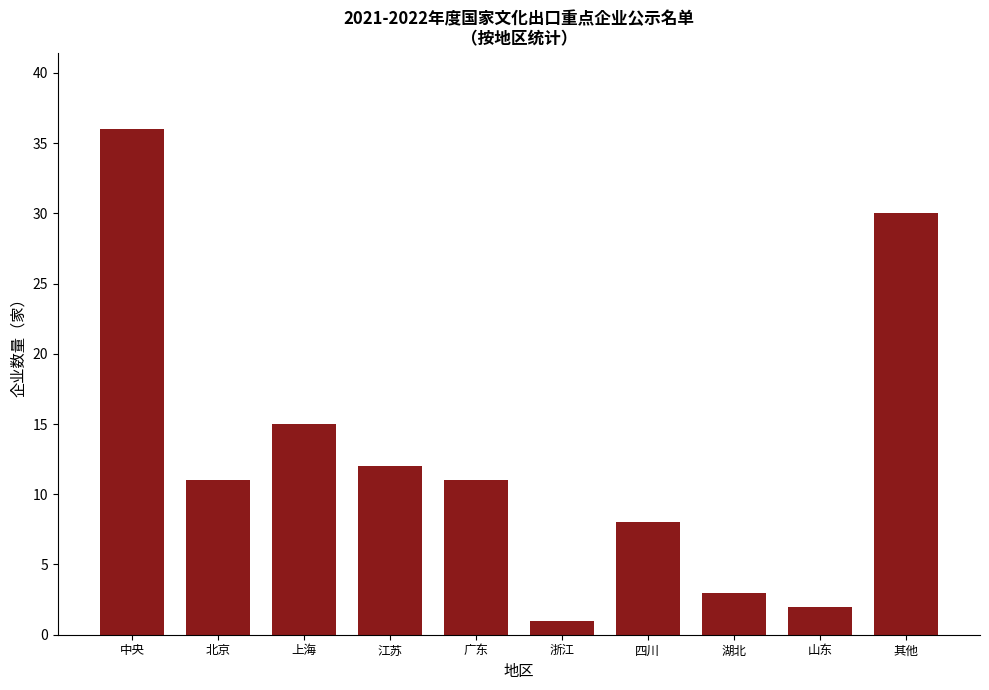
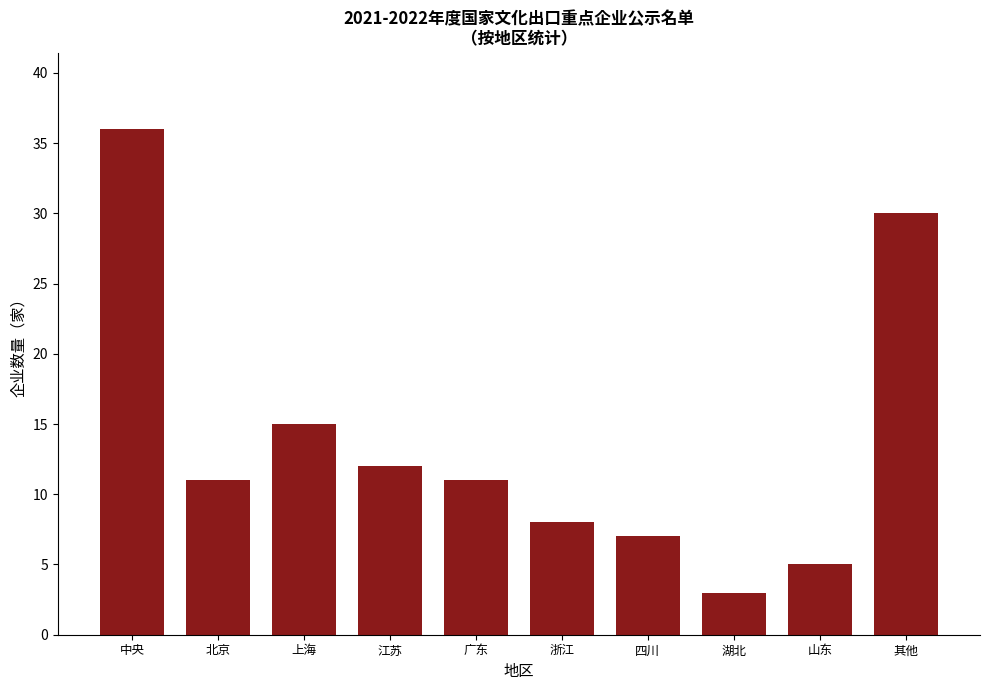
  {
    "中央": 36,
    "北京": 11,
    "上海": 15,
    "江苏": 12,
    "广东": 11,
-   "浙江": 1,
-   "四川": 8,
+   "浙江": 8,
+   "四川": 7,
    "湖北": 3,
-   "山东": 2,
+   "山东": 5,
    "其他": 30
  }
